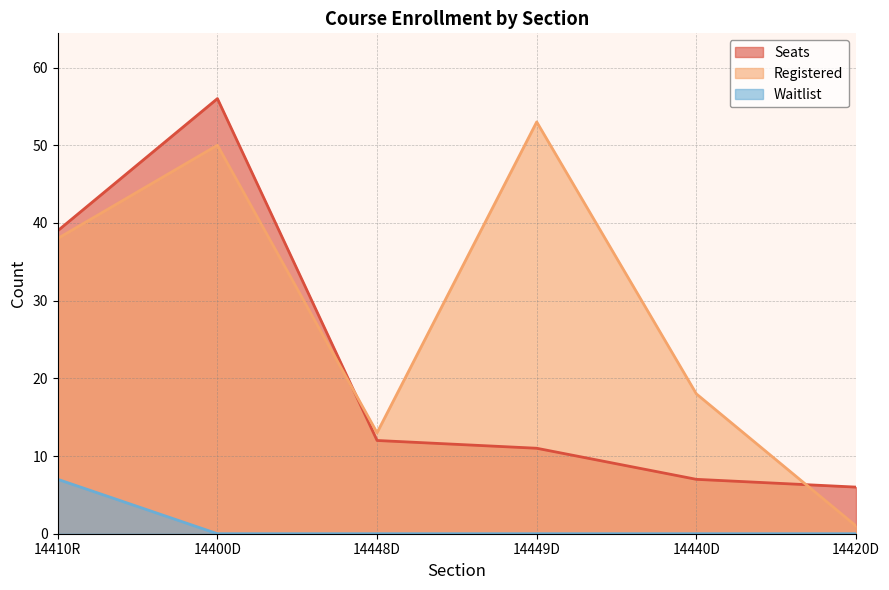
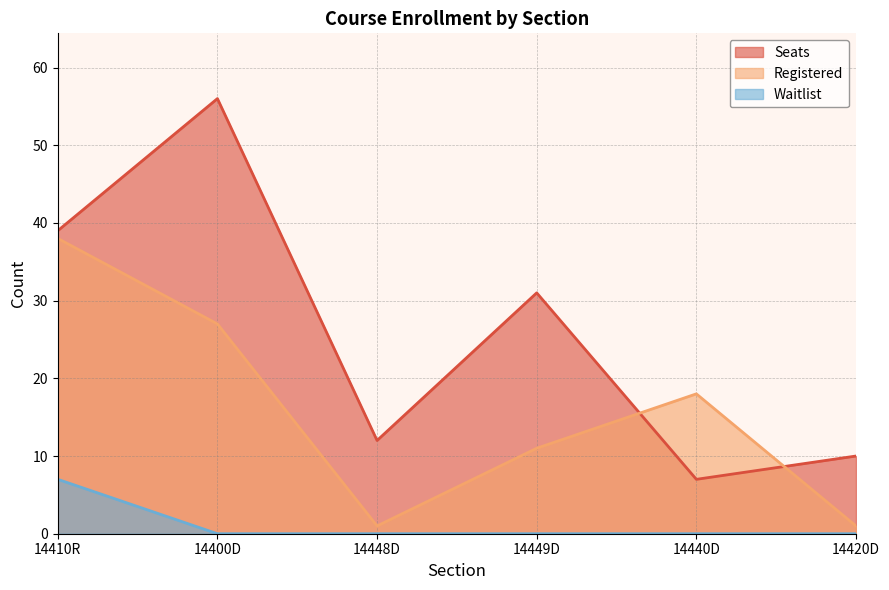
  {
    "Seats": {
      "14410R": 39,
      "14400D": 56,
      "14448D": 12,
-     "14449D": 11,
+     "14449D": 31,
      "14440D": 7,
-     "14420D": 6
+     "14420D": 10
    },
    "Registered": {
      "14410R": 38,
-     "14400D": 50,
-     "14448D": 13,
-     "14449D": 53,
+     "14400D": 27,
+     "14448D": 1,
+     "14449D": 11,
      "14440D": 18,
      "14420D": 1
    },
    "Waitlist": {
      "14410R": 7,
      "14400D": 0,
      "14448D": 0,
      "14449D": 0,
      "14440D": 0,
      "14420D": 0
    }
  }
